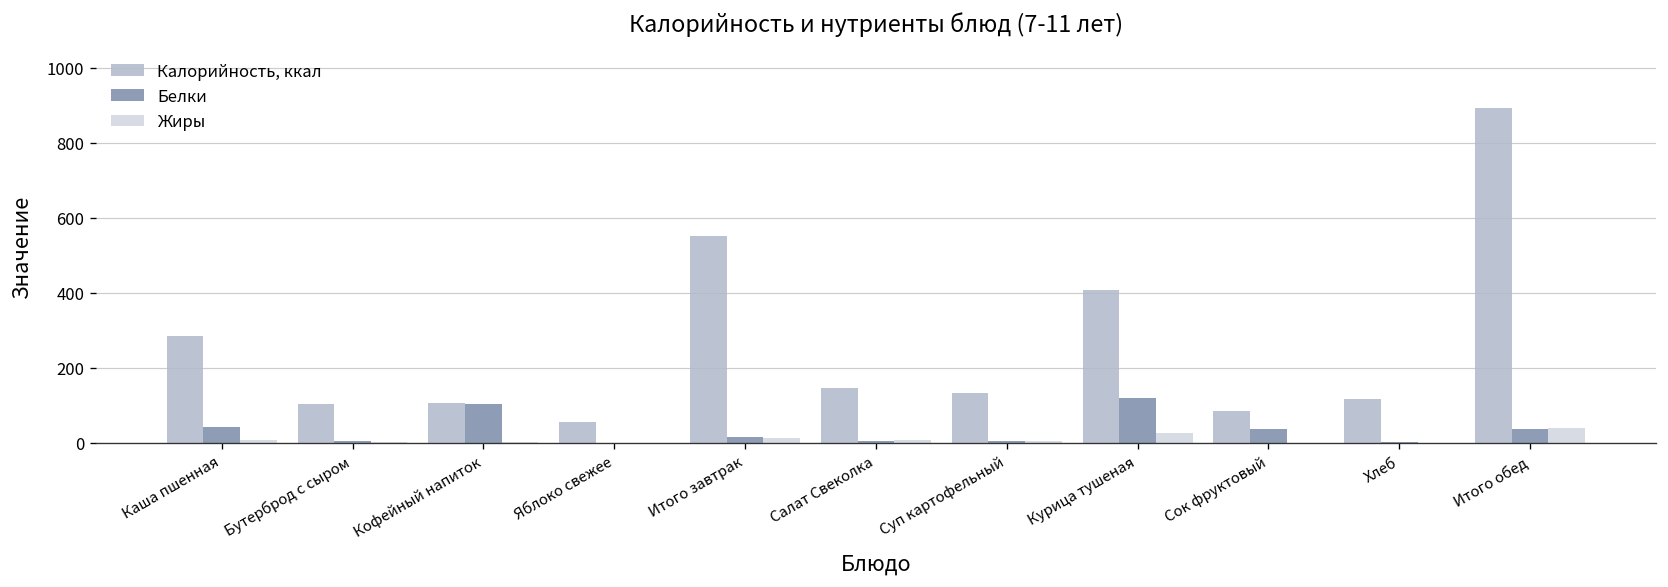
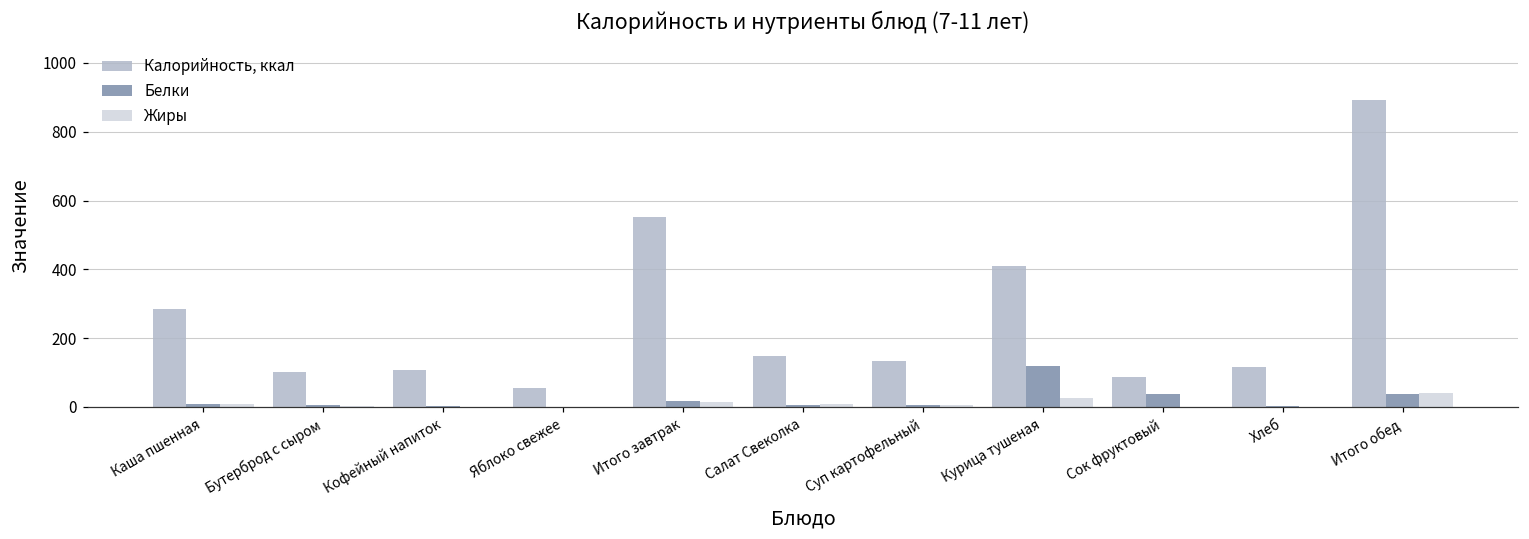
  {
    "Белки": {
-     "Каша пшенная": 40,
-     "Кофейный напиток": 100,
+     "Каша пшенная": 10,
+     "Кофейный напиток": 0,
      "Итого завтрак": 20,
      "Курица тушеная": 120,
      "Сок фруктовый": 40,
      "Итого обед": 40
    }
  }
